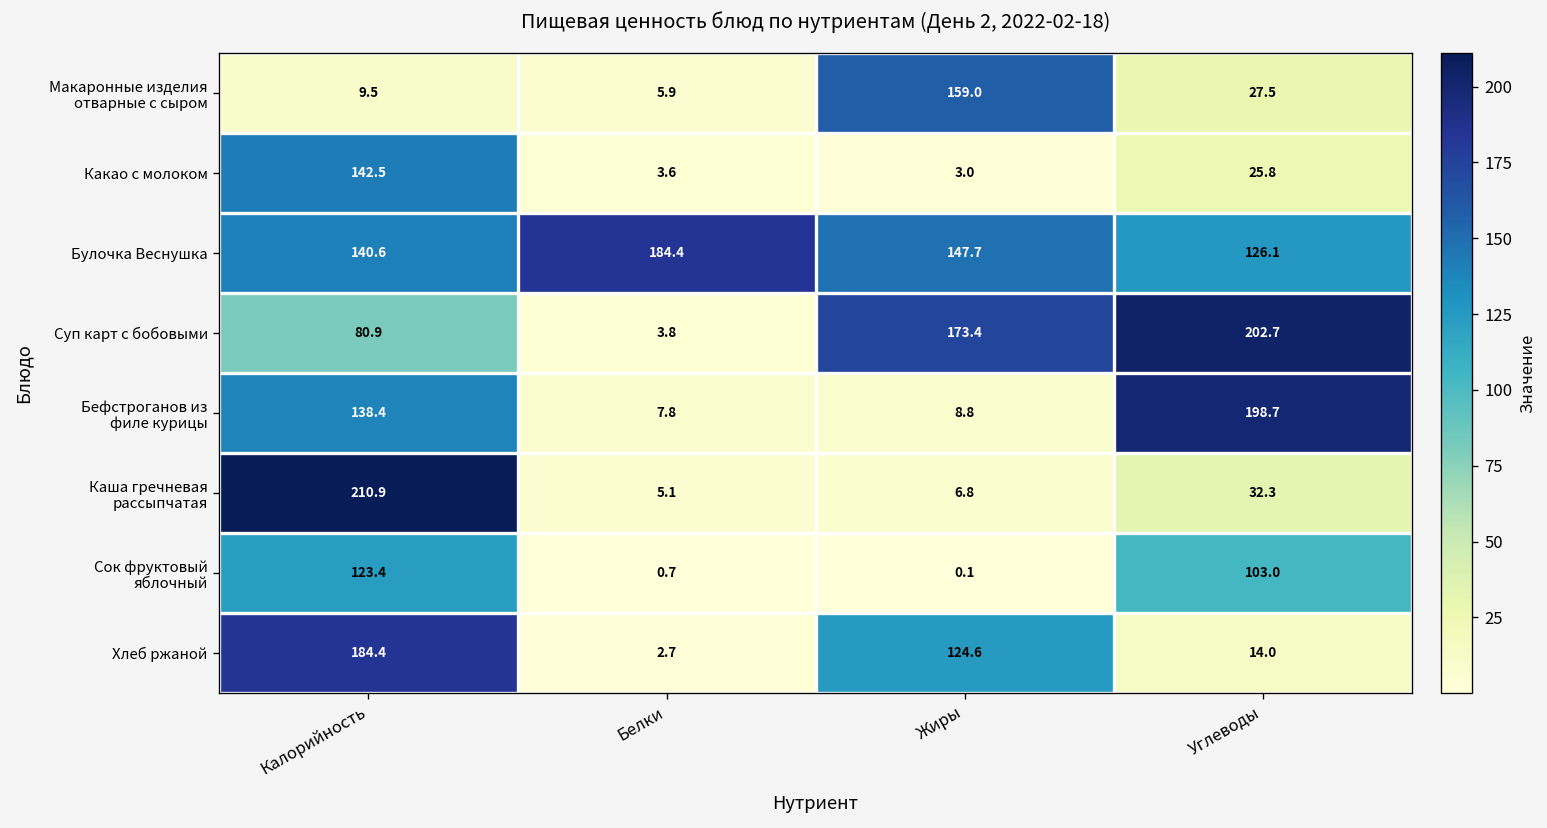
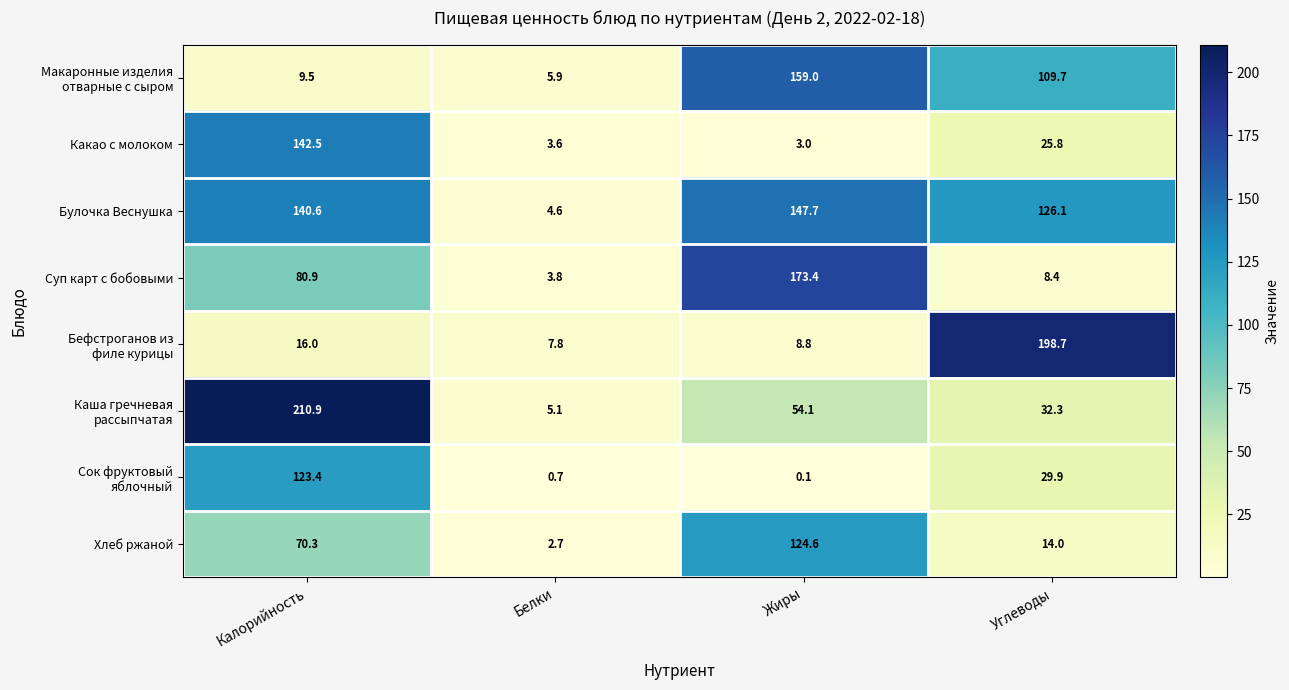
  {
    "Макаронные изделия отварные с сыром": {
      "Калорийность": 9.5,
      "Белки": 5.9,
      "Жиры": 159.0,
-     "Углеводы": 27.5
+     "Углеводы": 109.7
    },
    "Какао с молоком": {
      "Калорийность": 142.5,
      "Белки": 3.6,
      "Жиры": 3.0,
      "Углеводы": 25.8
    },
    "Булочка Веснушка": {
      "Калорийность": 140.6,
-     "Белки": 184.4,
+     "Белки": 4.6,
      "Жиры": 147.7,
      "Углеводы": 126.1
    },
    "Суп карт с бобовыми": {
      "Калорийность": 80.9,
      "Белки": 3.8,
      "Жиры": 173.4,
-     "Углеводы": 202.7
+     "Углеводы": 8.4
    },
    "Бефстроганов из филе курицы": {
-     "Калорийность": 138.4,
+     "Калорийность": 16.0,
      "Белки": 7.8,
      "Жиры": 8.8,
      "Углеводы": 198.7
    },
    "Каша гречневая рассыпчатая": {
      "Калорийность": 210.9,
      "Белки": 5.1,
-     "Жиры": 6.8,
+     "Жиры": 54.1,
      "Углеводы": 32.3
    },
    "Сок фруктовый яблочный": {
      "Калорийность": 123.4,
      "Белки": 0.7,
      "Жиры": 0.1,
-     "Углеводы": 103.0
+     "Углеводы": 29.9
    },
    "Хлеб ржаной": {
-     "Калорийность": 184.4,
+     "Калорийность": 70.3,
      "Белки": 2.7,
      "Жиры": 124.6,
      "Углеводы": 14.0
    }
  }
